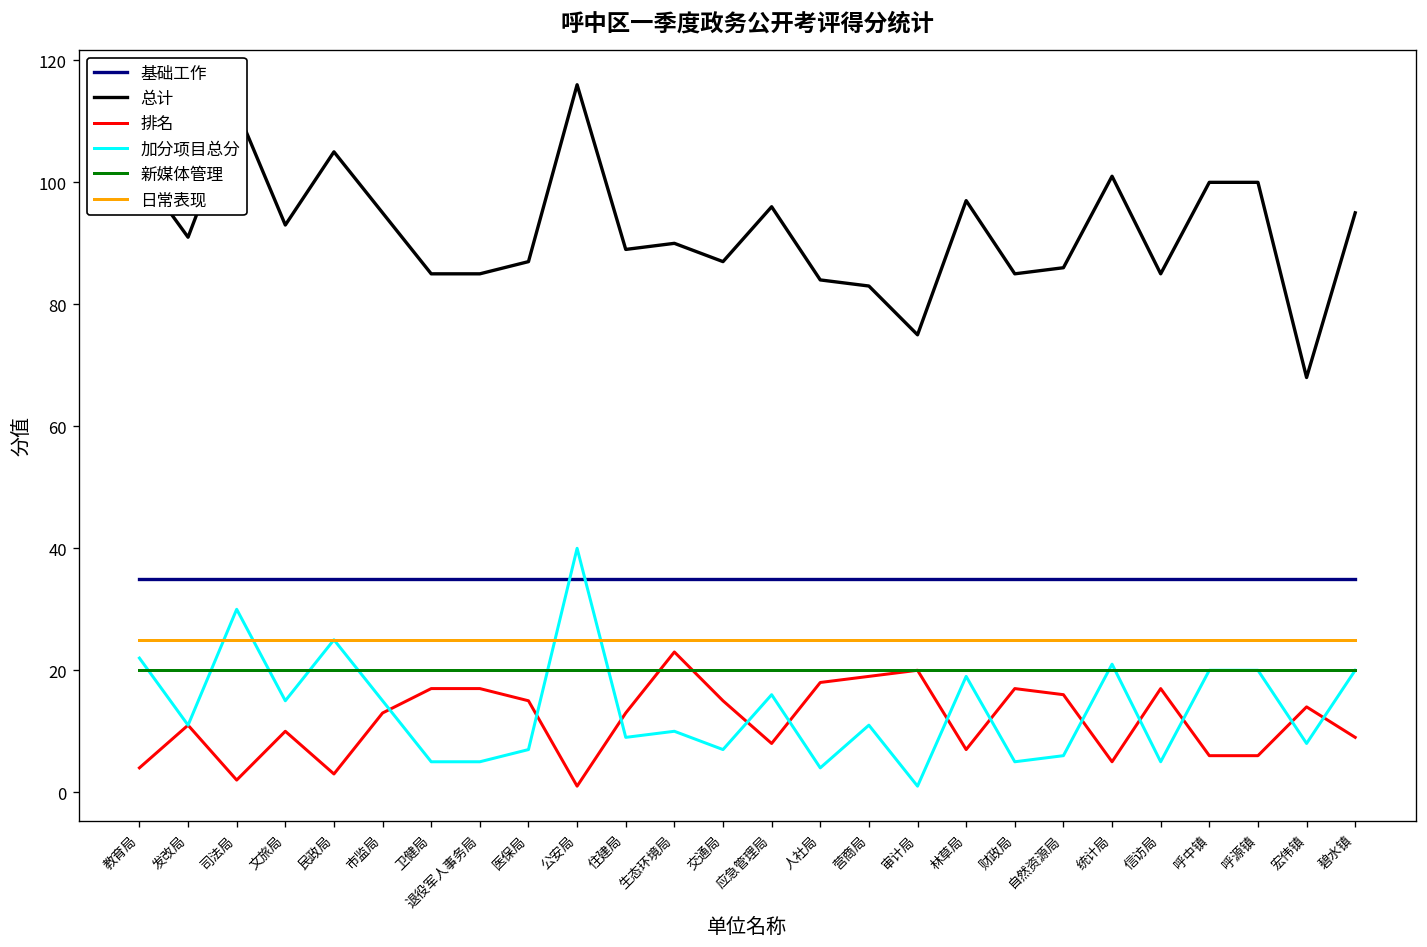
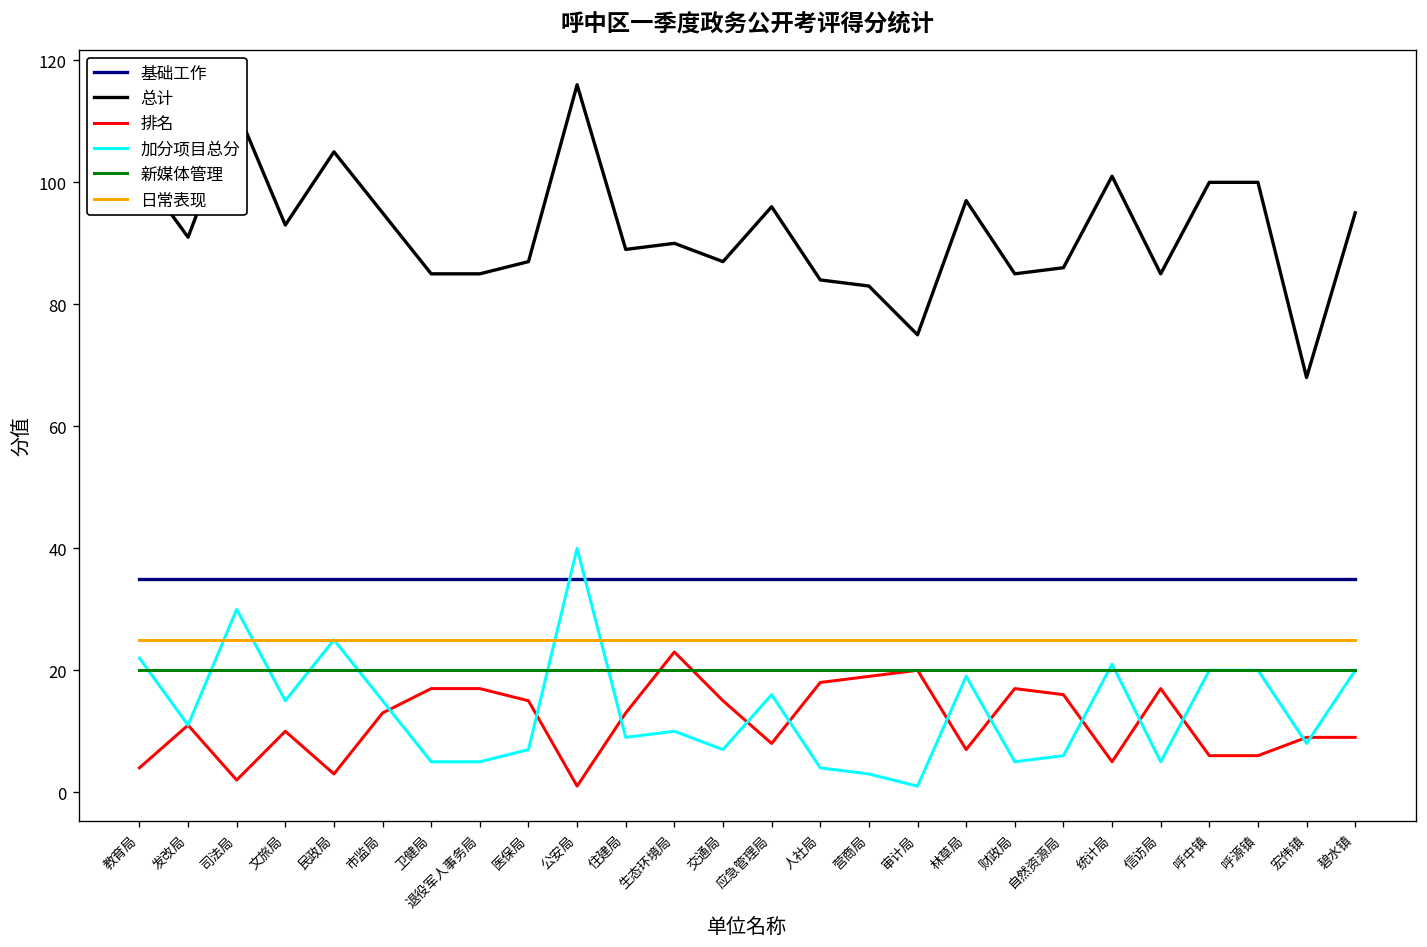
  {
    "基础工作": {
      "教育局": 35,
      "发改局": 35,
      "司法局": 35,
      "文旅局": 35,
      "民政局": 35,
      "市监局": 35,
      "卫健局": 35,
      "退役军人事务局": 35,
      "医保局": 35,
      "公安局": 35,
      "住建局": 35,
      "生态环境局": 35,
      "交通局": 35,
      "应急管理局": 35,
      "人社局": 35,
      "营商局": 35,
      "审计局": 35,
      "林草局": 35,
      "财政局": 35,
      "自然资源局": 35,
      "统计局": 35,
      "信访局": 35,
      "呼中镇": 35,
      "呼源镇": 35,
      "宏伟镇": 35,
      "碧水镇": 35
    },
    "总计": {
      "发改局": 91,
      "文旅局": 93,
      "民政局": 105,
      "市监局": 95,
      "卫健局": 85,
      "退役军人事务局": 85,
      "医保局": 87,
      "公安局": 116,
      "住建局": 89,
      "生态环境局": 90,
      "交通局": 87,
      "应急管理局": 96,
      "人社局": 84,
      "营商局": 83,
      "审计局": 75,
      "林草局": 97,
      "财政局": 85,
      "自然资源局": 86,
      "统计局": 101,
      "信访局": 85,
      "呼中镇": 100,
      "呼源镇": 100,
      "宏伟镇": 68,
      "碧水镇": 95
    },
    "排名": {
      "教育局": 4,
      "司法局": 2,
      "文旅局": 10,
      "民政局": 3,
      "市监局": 13,
      "卫健局": 17,
      "退役军人事务局": 17,
      "医保局": 15,
      "公安局": 1,
      "住建局": 13,
      "生态环境局": 23,
      "交通局": 15,
      "应急管理局": 8,
      "人社局": 18,
      "营商局": 19,
      "林草局": 7,
      "财政局": 17,
      "自然资源局": 16,
      "统计局": 5,
      "信访局": 17,
      "呼中镇": 6,
      "呼源镇": 6,
-     "宏伟镇": 14,
+     "宏伟镇": 9,
      "碧水镇": 9
    },
    "加分项目总分": {
      "教育局": 22,
      "司法局": 30,
      "文旅局": 15,
      "市监局": 15,
      "卫健局": 5,
      "退役军人事务局": 5,
      "医保局": 7,
      "公安局": 40,
      "住建局": 9,
      "生态环境局": 10,
      "交通局": 7,
      "应急管理局": 16,
      "人社局": 4,
-     "营商局": 11,
+     "营商局": 3,
      "审计局": 1,
      "林草局": 19,
      "财政局": 5,
      "自然资源局": 6,
      "统计局": 21,
      "信访局": 5,
      "宏伟镇": 8
    },
    "新媒体管理": {
      "教育局": 20,
      "发改局": 20,
      "司法局": 20,
      "文旅局": 20,
      "民政局": 20,
      "市监局": 20,
      "卫健局": 20,
      "退役军人事务局": 20,
      "医保局": 20,
      "公安局": 20,
      "住建局": 20,
      "生态环境局": 20,
      "交通局": 20,
      "应急管理局": 20,
      "人社局": 20,
      "营商局": 20,
      "林草局": 20,
      "财政局": 20,
      "自然资源局": 20,
      "统计局": 20,
      "信访局": 20,
      "宏伟镇": 20
    },
    "日常表现": {
      "教育局": 25,
      "发改局": 25,
      "司法局": 25,
      "文旅局": 25,
      "市监局": 25,
      "卫健局": 25,
      "退役军人事务局": 25,
      "医保局": 25,
      "公安局": 25,
      "住建局": 25,
      "生态环境局": 25,
      "交通局": 25,
      "应急管理局": 25,
      "人社局": 25,
      "营商局": 25,
      "审计局": 25,
      "林草局": 25,
      "财政局": 25,
      "自然资源局": 25,
      "统计局": 25,
      "信访局": 25,
      "呼中镇": 25,
      "呼源镇": 25,
      "宏伟镇": 25,
      "碧水镇": 25
    }
  }
